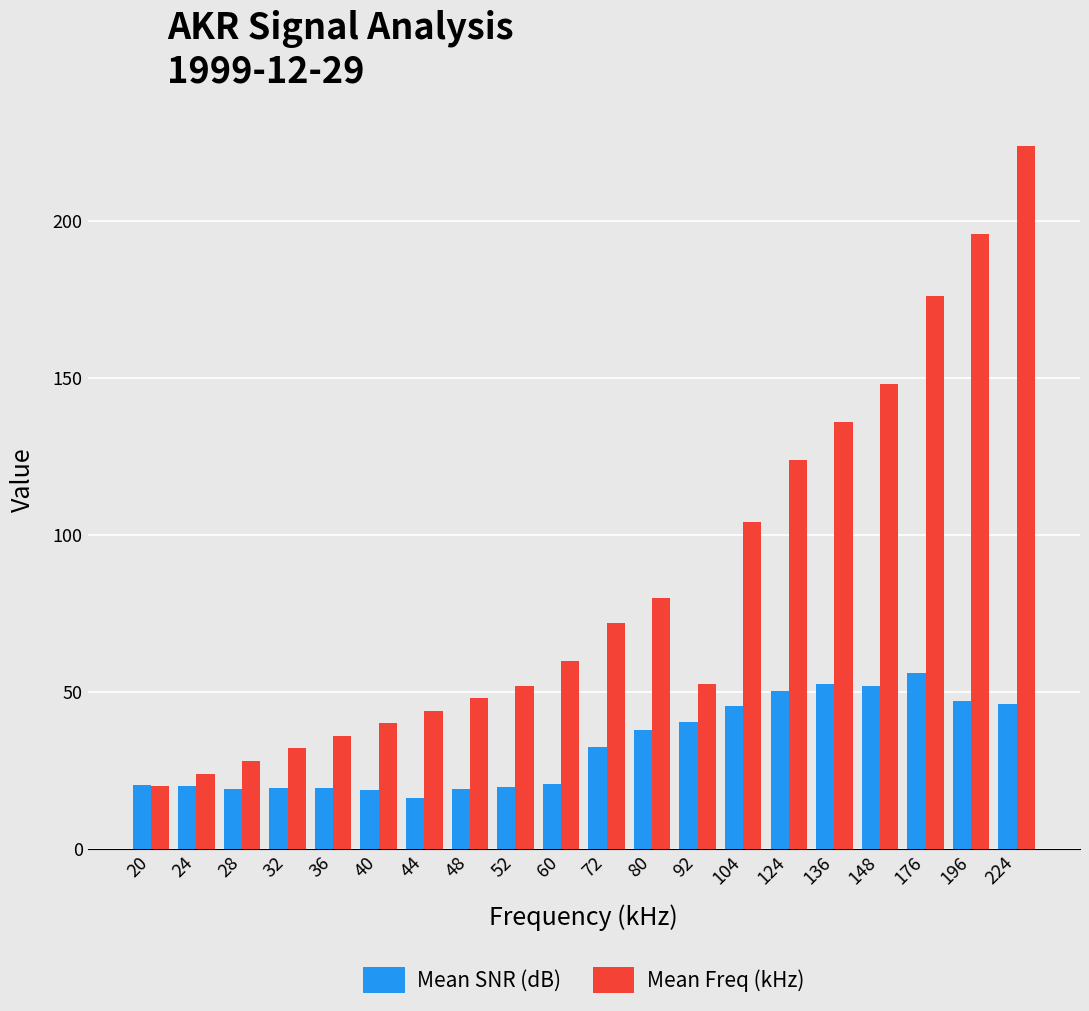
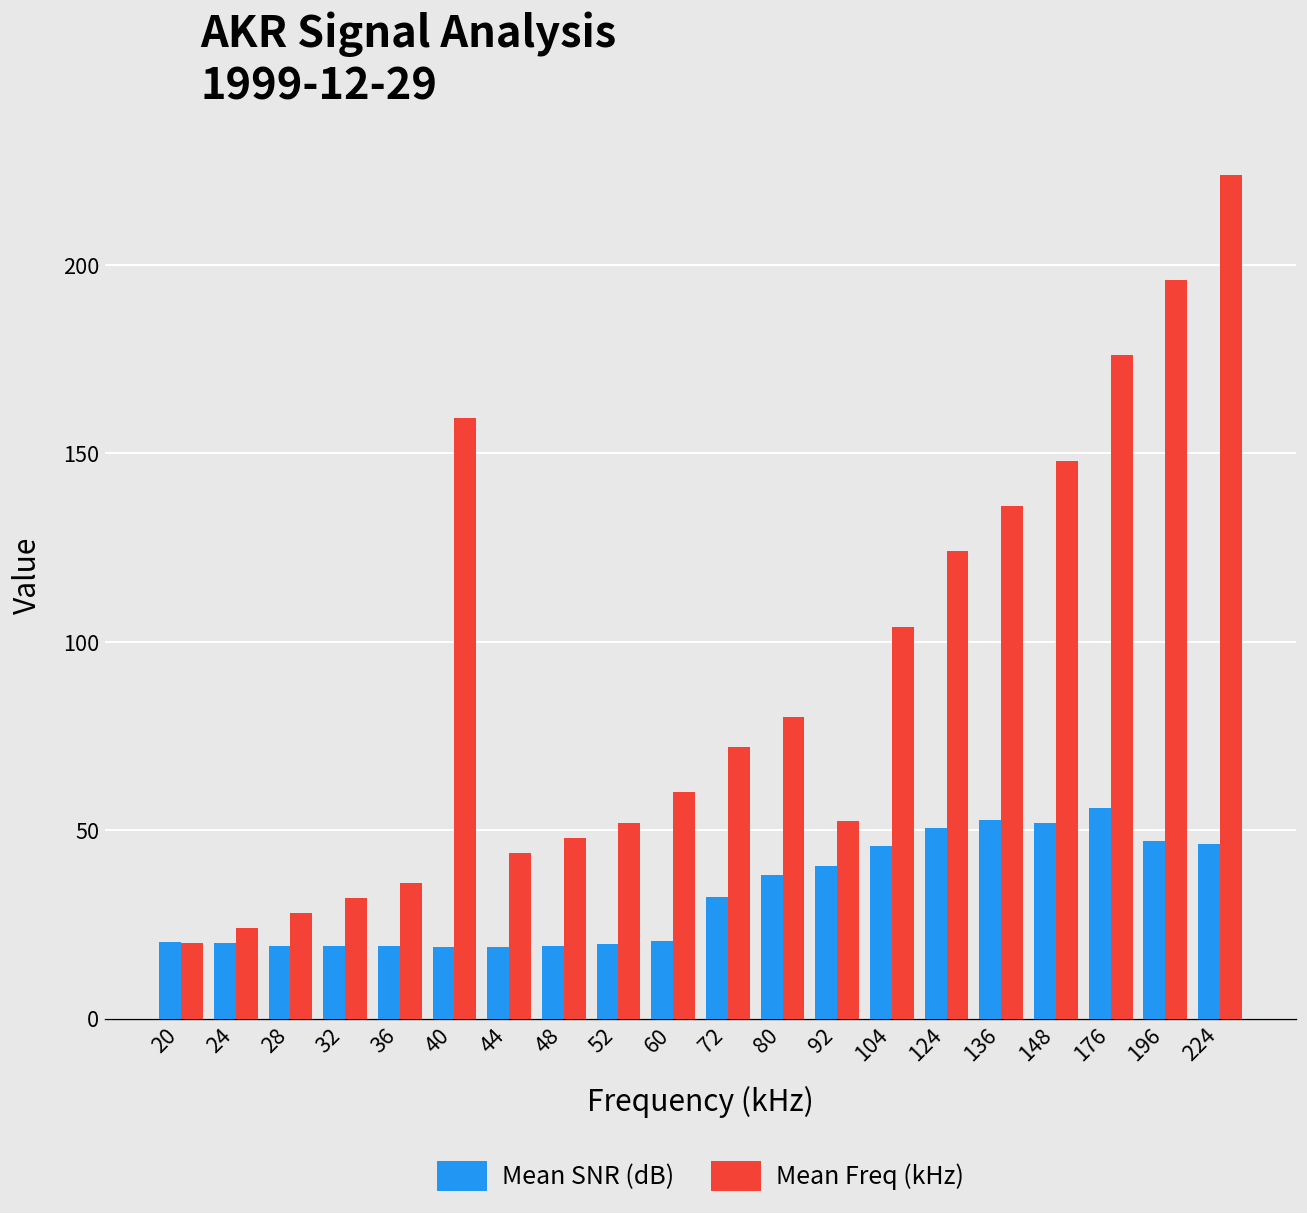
  {
    "Mean SNR (dB)": {
      "20": 20,
      "24": 20,
      "28": 19,
      "32": 19,
      "36": 19,
      "40": 19,
-     "44": 16,
+     "44": 19,
      "48": 19,
      "52": 20,
      "60": 21,
      "72": 32,
      "80": 38,
      "92": 40,
      "104": 46,
      "124": 50,
      "136": 53,
      "148": 52,
      "176": 56,
      "196": 47,
      "224": 46
    },
    "Mean Freq (kHz)": {
      "20": 20,
      "24": 24,
      "28": 28,
      "32": 32,
      "36": 36,
-     "40": 40,
+     "40": 159,
      "44": 44,
      "48": 48,
      "52": 52,
      "60": 60,
      "72": 72,
      "80": 80,
      "92": 52,
      "104": 104,
      "124": 124,
      "136": 136,
      "148": 148,
      "176": 176,
      "196": 196,
      "224": 224
    }
  }
